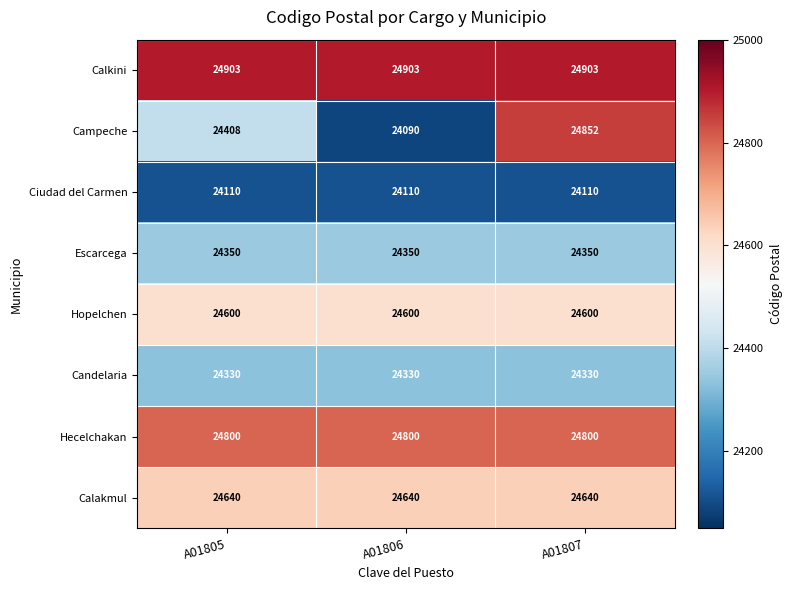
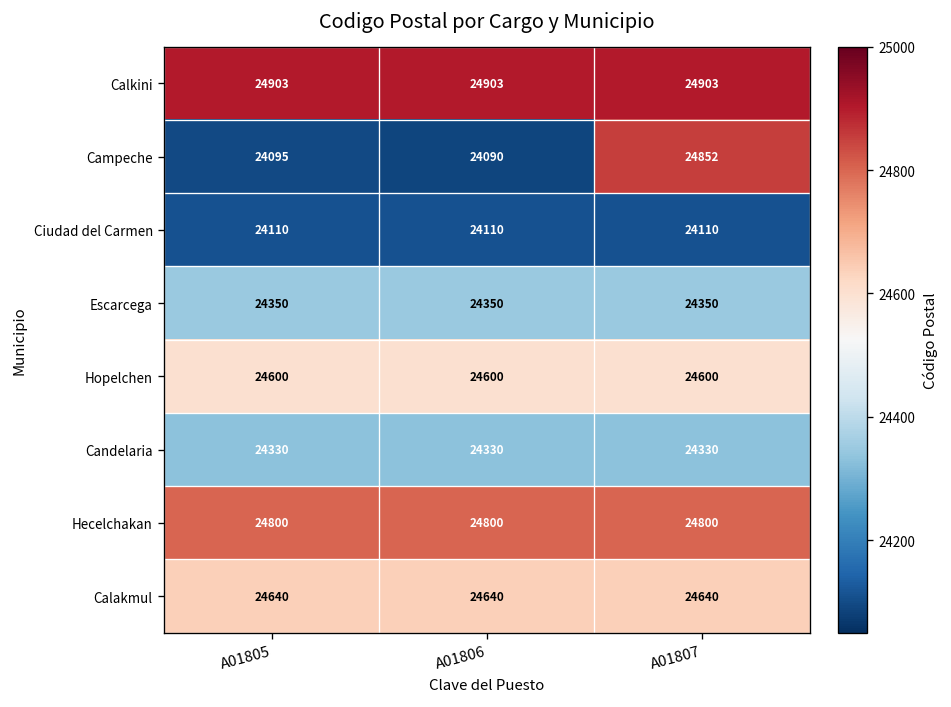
  {
    "Calkini": {
      "A01805": 24903,
      "A01806": 24903,
      "A01807": 24903
    },
    "Campeche": {
-     "A01805": 24408,
+     "A01805": 24095,
      "A01806": 24090,
      "A01807": 24852
    },
    "Ciudad del Carmen": {
      "A01805": 24110,
      "A01806": 24110,
      "A01807": 24110
    },
    "Escarcega": {
      "A01805": 24350,
      "A01806": 24350,
      "A01807": 24350
    },
    "Hopelchen": {
      "A01805": 24600,
      "A01806": 24600,
      "A01807": 24600
    },
    "Candelaria": {
      "A01805": 24330,
      "A01806": 24330,
      "A01807": 24330
    },
    "Hecelchakan": {
      "A01805": 24800,
      "A01806": 24800,
      "A01807": 24800
    },
    "Calakmul": {
      "A01805": 24640,
      "A01806": 24640,
      "A01807": 24640
    }
  }
